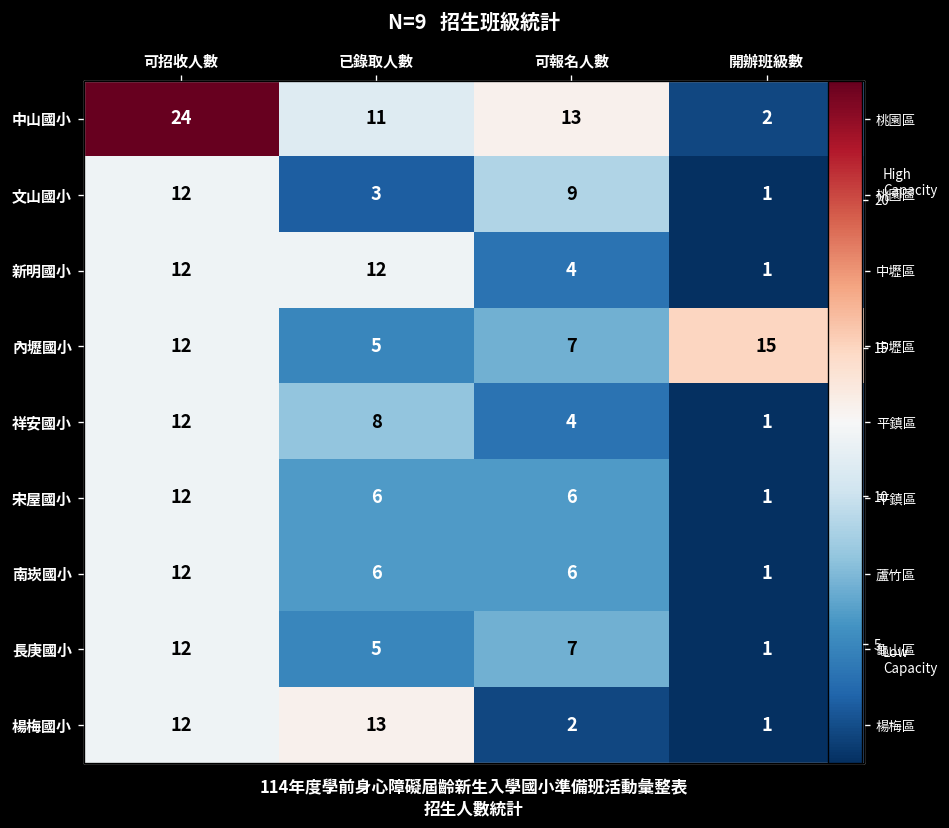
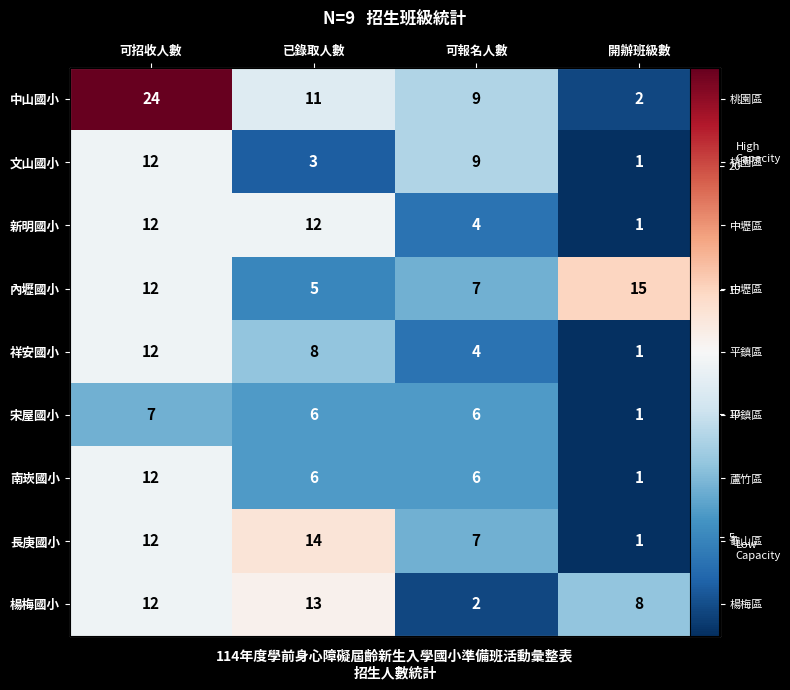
  {
    "中山國小": {
      "可招收人數": 24,
      "已錄取人數": 11,
-     "可報名人數": 13,
+     "可報名人數": 9,
      "開辦班級數": 2
    },
    "文山國小": {
      "可招收人數": 12,
      "已錄取人數": 3,
      "可報名人數": 9,
      "開辦班級數": 1
    },
    "新明國小": {
      "可招收人數": 12,
      "已錄取人數": 12,
      "可報名人數": 4,
      "開辦班級數": 1
    },
    "內壢國小": {
      "可招收人數": 12,
      "已錄取人數": 5,
      "可報名人數": 7,
      "開辦班級數": 15
    },
    "祥安國小": {
      "可招收人數": 12,
      "已錄取人數": 8,
      "可報名人數": 4,
      "開辦班級數": 1
    },
    "宋屋國小": {
-     "可招收人數": 12,
+     "可招收人數": 7,
      "已錄取人數": 6,
      "可報名人數": 6,
      "開辦班級數": 1
    },
    "南崁國小": {
      "可招收人數": 12,
      "已錄取人數": 6,
      "可報名人數": 6,
      "開辦班級數": 1
    },
    "長庚國小": {
      "可招收人數": 12,
-     "已錄取人數": 5,
+     "已錄取人數": 14,
      "可報名人數": 7,
      "開辦班級數": 1
    },
    "楊梅國小": {
      "可招收人數": 12,
      "已錄取人數": 13,
      "可報名人數": 2,
-     "開辦班級數": 1
+     "開辦班級數": 8
    }
  }
